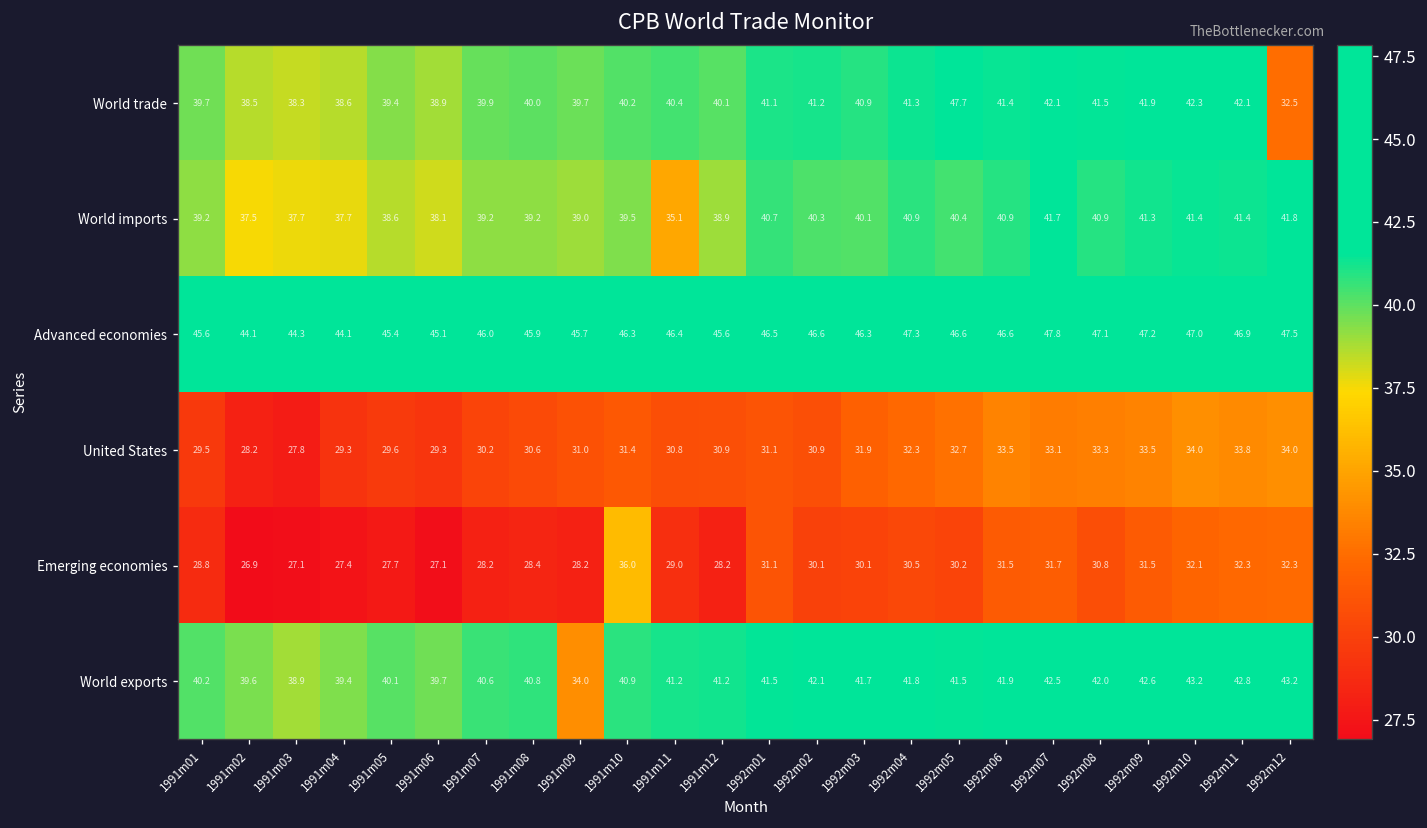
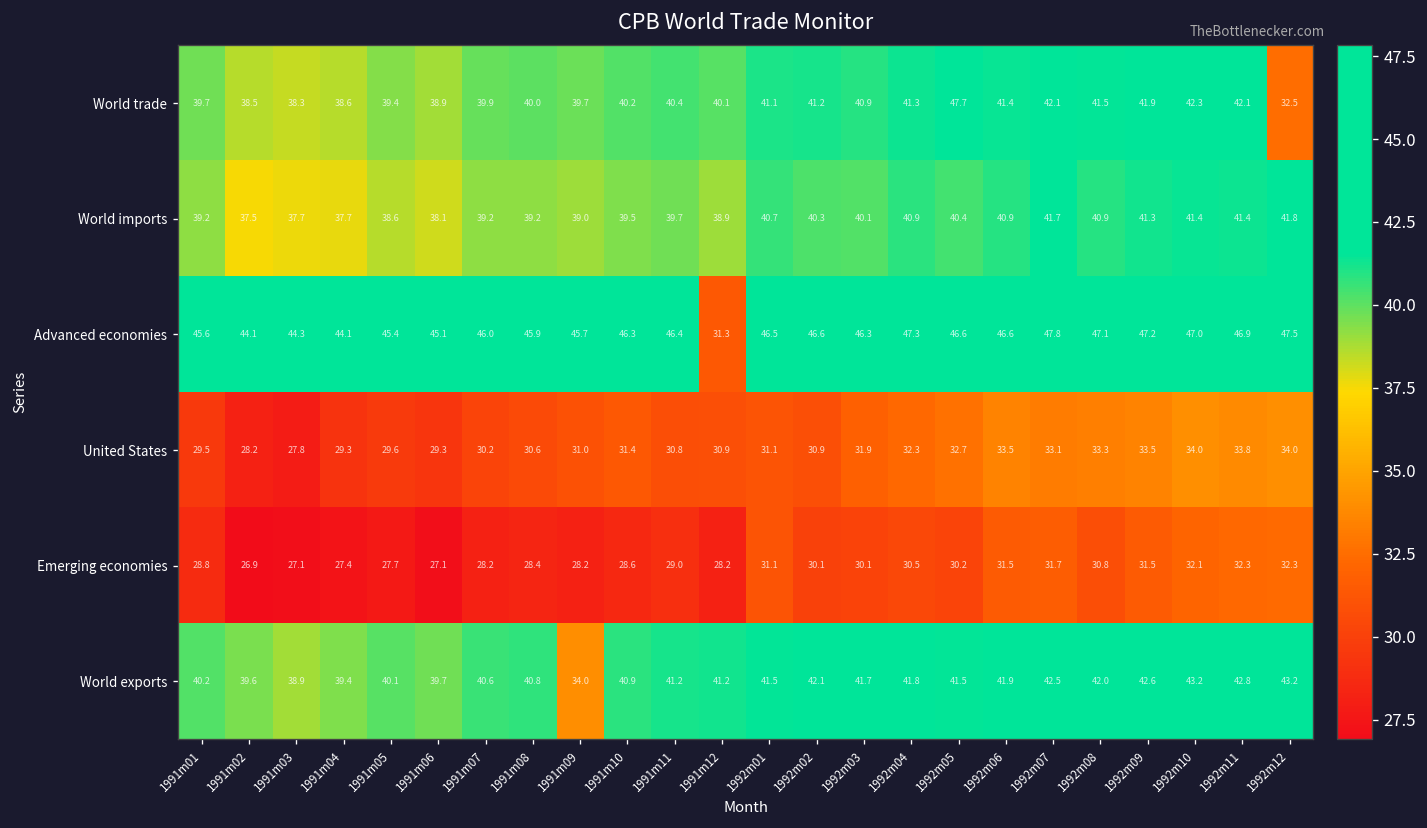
  {
    "World trade": {
      "1991m01": 39.7,
      "1991m02": 38.5,
      "1991m03": 38.3,
      "1991m04": 38.6,
      "1991m05": 39.4,
      "1991m06": 38.9,
      "1991m07": 39.9,
      "1991m08": 40.0,
      "1991m09": 39.7,
      "1991m10": 40.2,
      "1991m11": 40.4,
      "1991m12": 40.1,
      "1992m01": 41.1,
      "1992m02": 41.2,
      "1992m03": 40.9,
      "1992m04": 41.3,
      "1992m05": 47.7,
      "1992m06": 41.4,
      "1992m07": 42.1,
      "1992m08": 41.5,
      "1992m09": 41.9,
      "1992m10": 42.3,
      "1992m11": 42.1,
      "1992m12": 32.5
    },
    "World imports": {
      "1991m01": 39.2,
      "1991m02": 37.5,
      "1991m03": 37.7,
      "1991m04": 37.7,
      "1991m05": 38.6,
      "1991m06": 38.1,
      "1991m07": 39.2,
      "1991m08": 39.2,
      "1991m09": 39.0,
      "1991m10": 39.5,
-     "1991m11": 35.1,
+     "1991m11": 39.7,
      "1991m12": 38.9,
      "1992m01": 40.7,
      "1992m02": 40.3,
      "1992m03": 40.1,
      "1992m04": 40.9,
      "1992m05": 40.4,
      "1992m06": 40.9,
      "1992m07": 41.7,
      "1992m08": 40.9,
      "1992m09": 41.3,
      "1992m10": 41.4,
      "1992m11": 41.4,
      "1992m12": 41.8
    },
    "Advanced economies": {
      "1991m01": 45.6,
      "1991m02": 44.1,
      "1991m03": 44.3,
      "1991m04": 44.1,
      "1991m05": 45.4,
      "1991m06": 45.1,
      "1991m07": 46.0,
      "1991m08": 45.9,
      "1991m09": 45.7,
      "1991m10": 46.3,
      "1991m11": 46.4,
-     "1991m12": 45.6,
+     "1991m12": 31.3,
      "1992m01": 46.5,
      "1992m02": 46.6,
      "1992m03": 46.3,
      "1992m04": 47.3,
      "1992m05": 46.6,
      "1992m06": 46.6,
      "1992m07": 47.8,
      "1992m08": 47.1,
      "1992m09": 47.2,
      "1992m10": 47.0,
      "1992m11": 46.9,
      "1992m12": 47.5
    },
    "United States": {
      "1991m01": 29.5,
      "1991m02": 28.2,
      "1991m03": 27.8,
      "1991m04": 29.3,
      "1991m05": 29.6,
      "1991m06": 29.3,
      "1991m07": 30.2,
      "1991m08": 30.6,
      "1991m09": 31.0,
      "1991m10": 31.4,
      "1991m11": 30.8,
      "1991m12": 30.9,
      "1992m01": 31.1,
      "1992m02": 30.9,
      "1992m03": 31.9,
      "1992m04": 32.3,
      "1992m05": 32.7,
      "1992m06": 33.5,
      "1992m07": 33.1,
      "1992m08": 33.3,
      "1992m09": 33.5,
      "1992m10": 34.0,
      "1992m11": 33.8,
      "1992m12": 34.0
    },
    "Emerging economies": {
      "1991m01": 28.8,
      "1991m02": 26.9,
      "1991m03": 27.1,
      "1991m04": 27.4,
      "1991m05": 27.7,
      "1991m06": 27.1,
      "1991m07": 28.2,
      "1991m08": 28.4,
      "1991m09": 28.2,
-     "1991m10": 36.0,
+     "1991m10": 28.6,
      "1991m11": 29.0,
      "1991m12": 28.2,
      "1992m01": 31.1,
      "1992m02": 30.1,
      "1992m03": 30.1,
      "1992m04": 30.5,
      "1992m05": 30.2,
      "1992m06": 31.5,
      "1992m07": 31.7,
      "1992m08": 30.8,
      "1992m09": 31.5,
      "1992m10": 32.1,
      "1992m11": 32.3,
      "1992m12": 32.3
    },
    "World exports": {
      "1991m01": 40.2,
      "1991m02": 39.6,
      "1991m03": 38.9,
      "1991m04": 39.4,
      "1991m05": 40.1,
      "1991m06": 39.7,
      "1991m07": 40.6,
      "1991m08": 40.8,
      "1991m09": 34.0,
      "1991m10": 40.9,
      "1991m11": 41.2,
      "1991m12": 41.2,
      "1992m01": 41.5,
      "1992m02": 42.1,
      "1992m03": 41.7,
      "1992m04": 41.8,
      "1992m05": 41.5,
      "1992m06": 41.9,
      "1992m07": 42.5,
      "1992m08": 42.0,
      "1992m09": 42.6,
      "1992m10": 43.2,
      "1992m11": 42.8,
      "1992m12": 43.2
    }
  }
